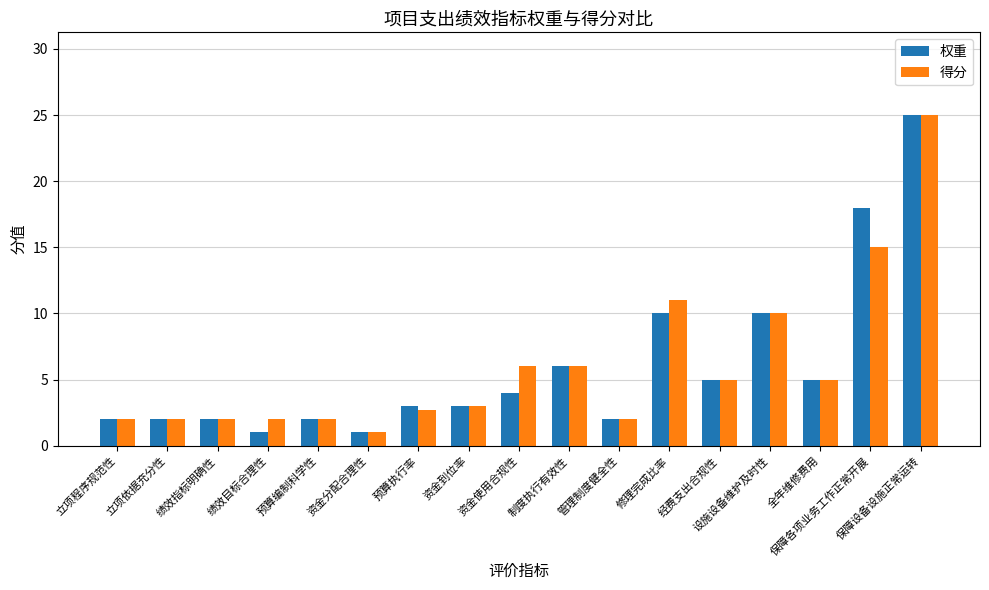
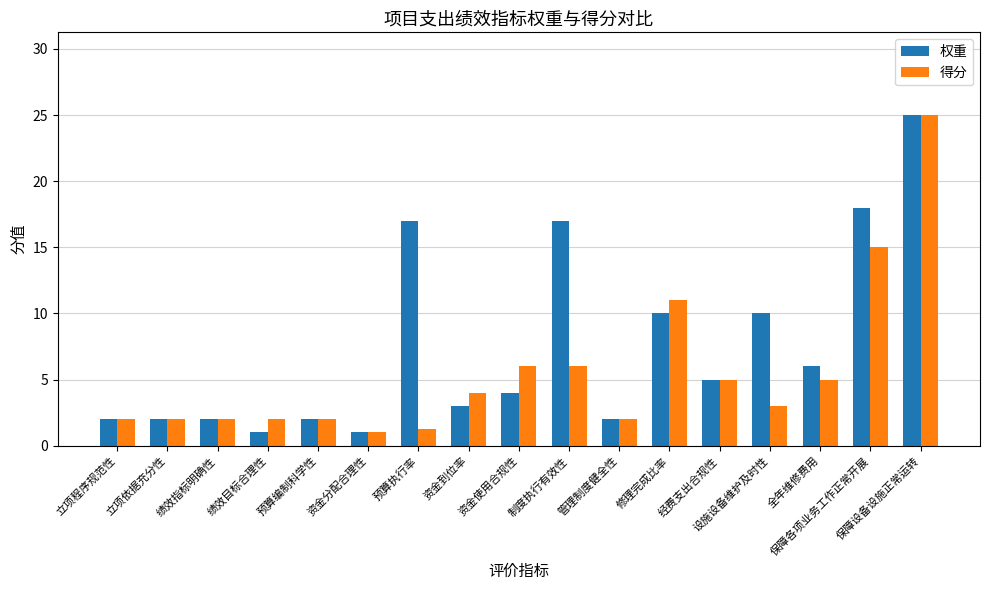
  {
    "权重": {
      "立项程序规范性": 2,
      "立项依据充分性": 2,
      "绩效指标明确性": 2,
      "绩效目标合理性": 1,
      "预算编制科学性": 2,
      "资金分配合理性": 1,
-     "预算执行率": 3,
+     "预算执行率": 17,
      "资金到位率": 3,
      "资金使用合规性": 4,
-     "制度执行有效性": 6,
+     "制度执行有效性": 17,
      "管理制度健全性": 2,
      "修理完成比率": 10,
      "经费支出合规性": 5,
      "设施设备维护及时性": 10,
-     "全年维修费用": 5,
+     "全年维修费用": 6,
      "保障各项业务工作正常开展": 18,
      "保障设备设施正常运转": 25
    },
    "得分": {
      "立项程序规范性": 2.0,
      "立项依据充分性": 2.0,
      "绩效指标明确性": 2.0,
      "绩效目标合理性": 2.0,
      "预算编制科学性": 2.0,
      "资金分配合理性": 1.0,
-     "预算执行率": 2.7,
-     "资金到位率": 3,
+     "预算执行率": 1.2,
+     "资金到位率": 4,
      "资金使用合规性": 6.0,
      "制度执行有效性": 6.0,
      "管理制度健全性": 2.0,
      "修理完成比率": 11.0,
      "经费支出合规性": 5.0,
-     "设施设备维护及时性": 10,
+     "设施设备维护及时性": 3,
      "全年维修费用": 5.0,
      "保障各项业务工作正常开展": 15.0,
      "保障设备设施正常运转": 25.0
    }
  }
